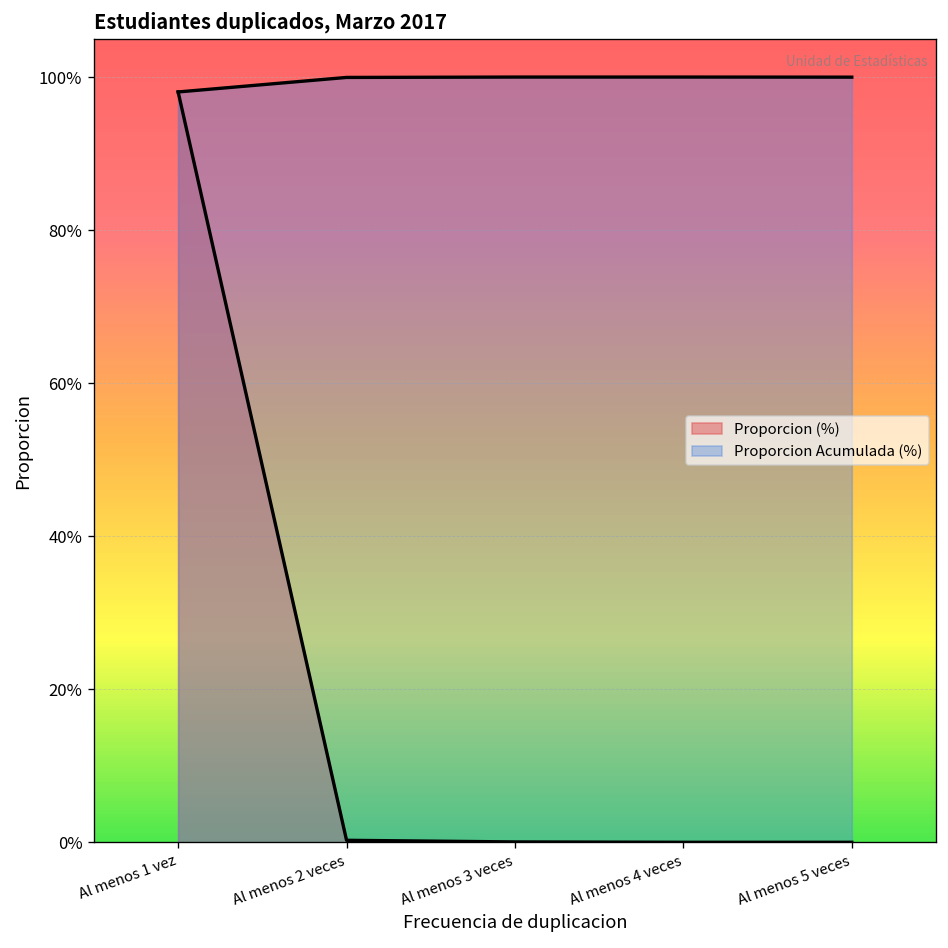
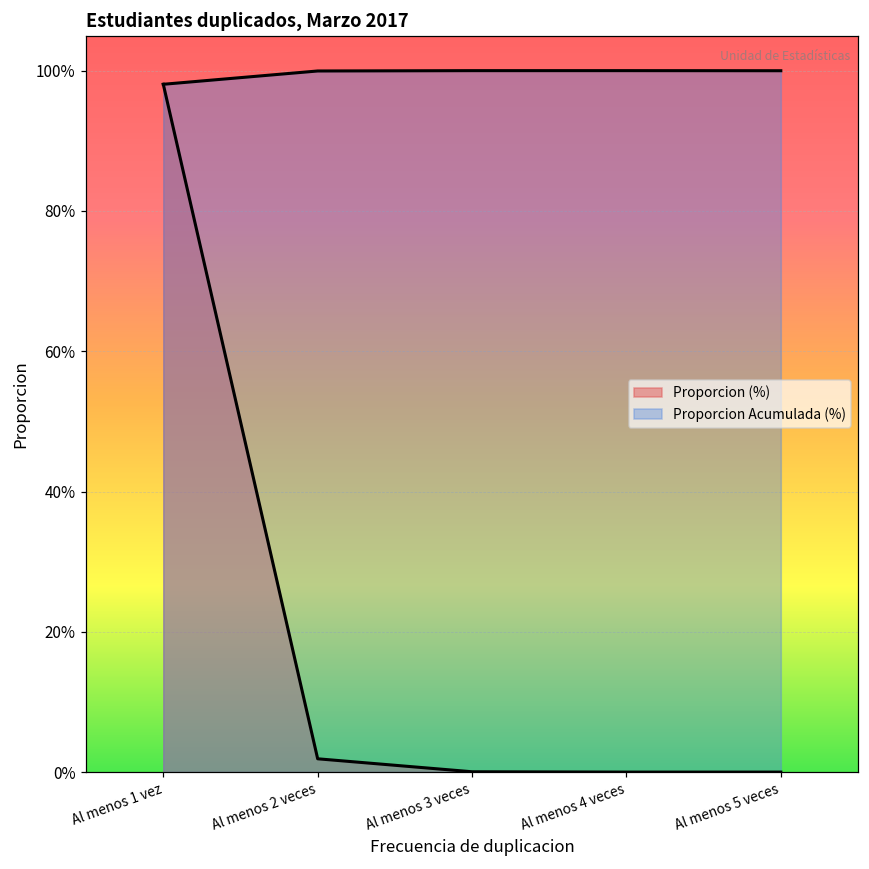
  {
    "Proporcion (%)": {
-     "Al menos 2 veces": "0%",
+     "Al menos 2 veces": "2%",
      "Al menos 3 veces": "0%",
      "Al menos 4 veces": "0%",
      "Al menos 5 veces": "0%"
    },
    "Proporcion Acumulada (%)": {
      "Al menos 2 veces": "100%",
      "Al menos 3 veces": "100%",
      "Al menos 4 veces": "100%",
      "Al menos 5 veces": "100%"
    }
  }
